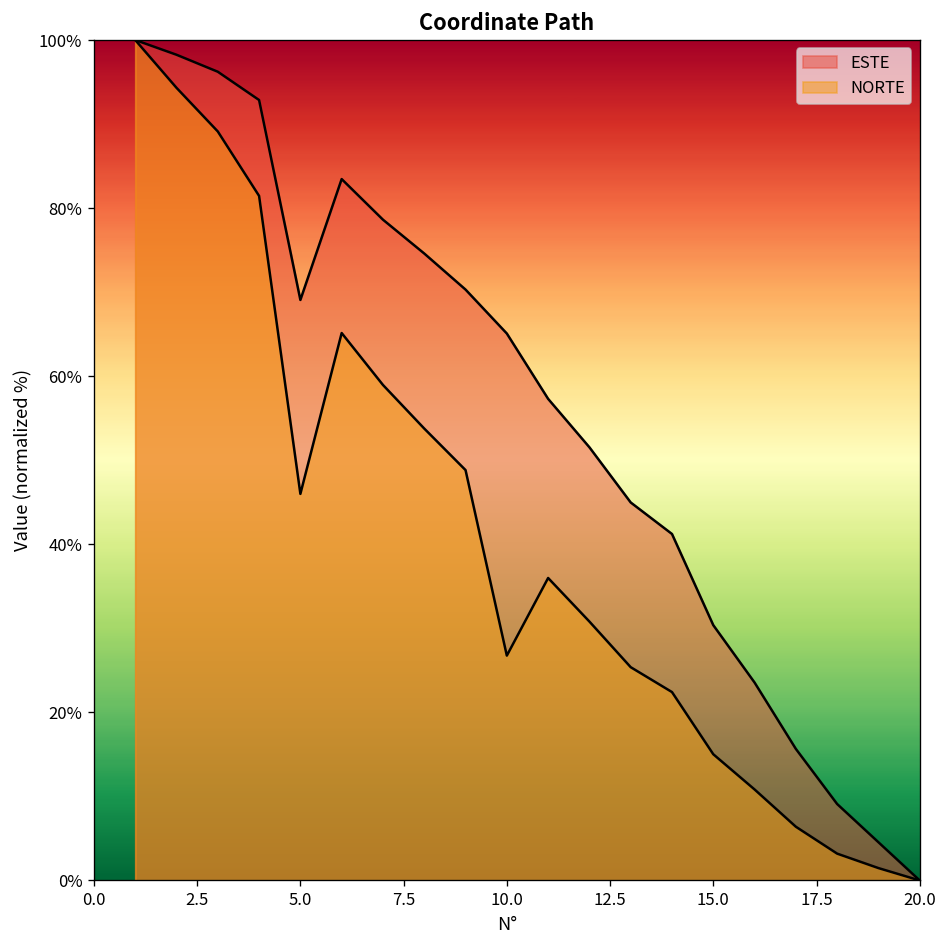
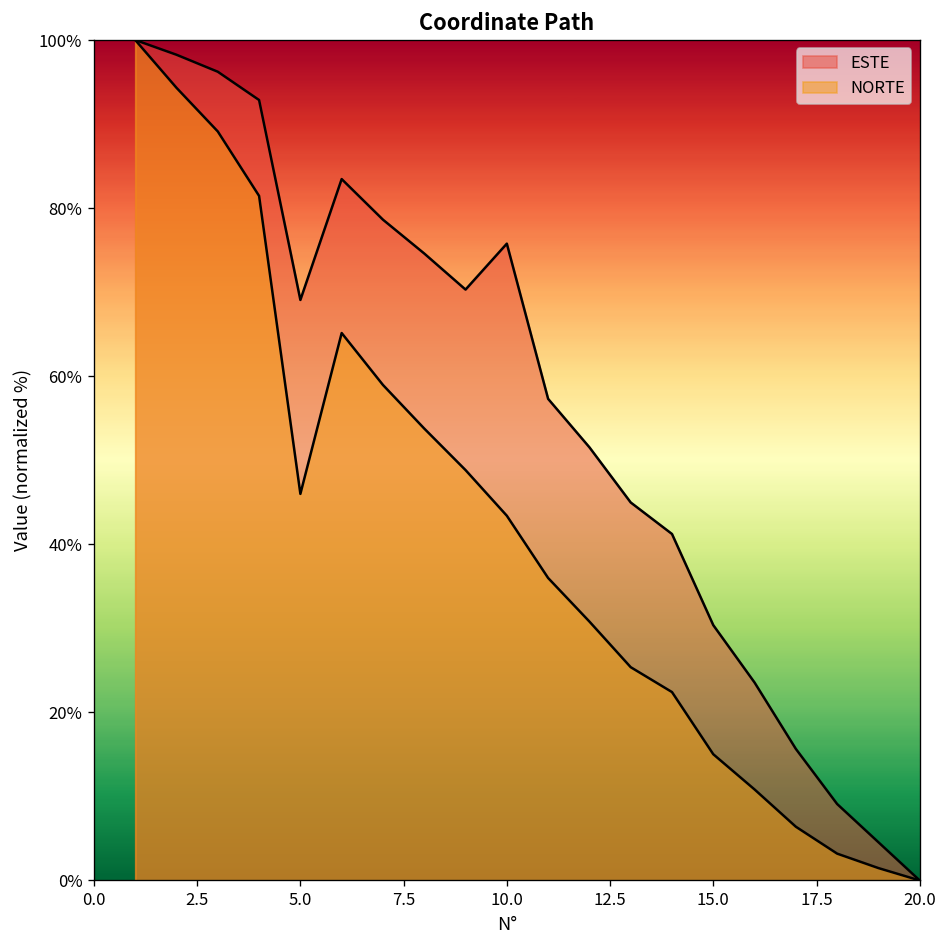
  {
    "ESTE": {
      "5.0": "69%",
-     "10.0": "65%",
+     "10.0": "76%",
      "15.0": "30%"
    },
    "NORTE": {
      "5.0": "46%",
-     "10.0": "27%",
+     "10.0": "43%",
      "15.0": "15%"
    }
  }
